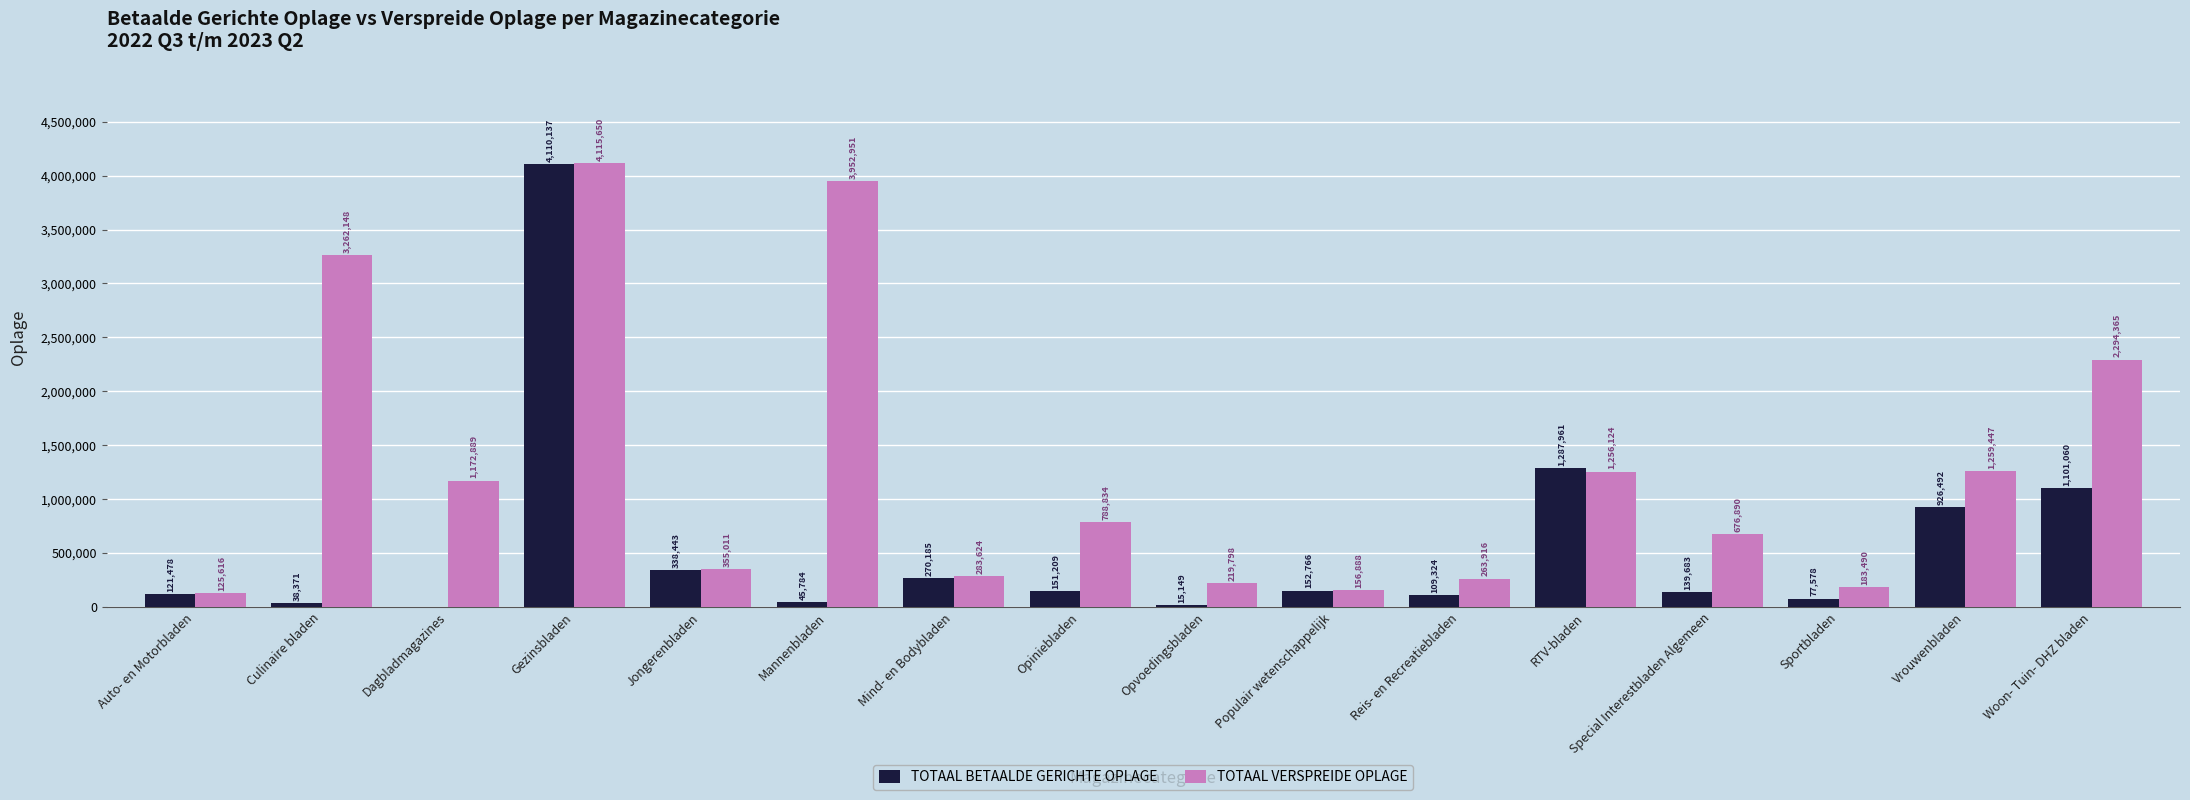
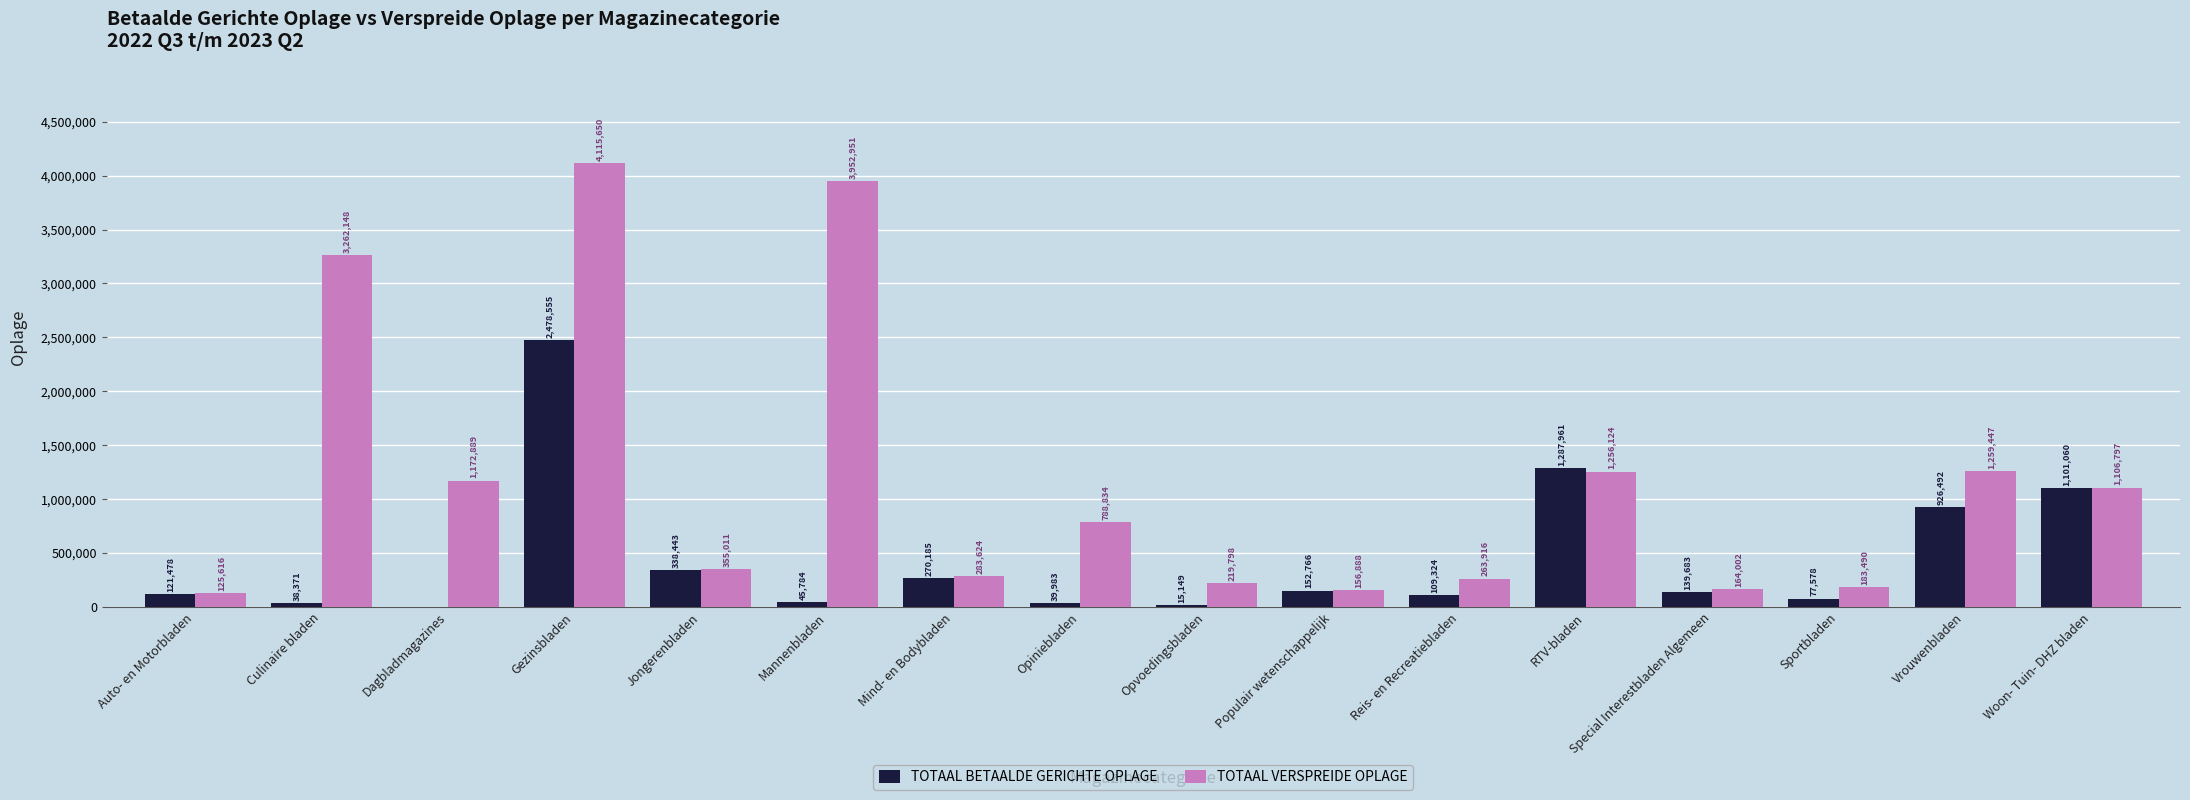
  {
    "TOTAAL BETAALDE GERICHTE OPLAGE": {
      "Auto- en Motorbladen": "121,478",
      "Culinaire bladen": "38,371",
-     "Gezinsbladen": "4,110,137",
+     "Gezinsbladen": "2,478,555",
      "Jongerenbladen": "338,443",
      "Mannenbladen": "45,784",
      "Mind- en Bodybladen": "270,185",
-     "Opiniebladen": "151,209",
+     "Opiniebladen": "39,983",
      "Opvoedingsbladen": "15,149",
      "Populair wetenschappelijk": "152,766",
      "Reis- en Recreatiebladen": "109,324",
      "RTV-bladen": "1,287,961",
      "Special Interestbladen Algemeen": "139,683",
      "Sportbladen": "77,578",
      "Vrouwenbladen": "926,492",
      "Woon- Tuin- DHZ bladen": "1,101,060"
    },
    "TOTAAL VERSPREIDE OPLAGE": {
      "Auto- en Motorbladen": "125,616",
      "Culinaire bladen": "3,262,148",
      "Dagbladmagazines": "1,172,889",
      "Gezinsbladen": "4,115,650",
      "Jongerenbladen": "355,011",
      "Mannenbladen": "3,952,951",
      "Mind- en Bodybladen": "283,624",
      "Opiniebladen": "788,834",
      "Opvoedingsbladen": "219,798",
      "Populair wetenschappelijk": "156,888",
      "Reis- en Recreatiebladen": "263,916",
      "RTV-bladen": "1,256,124",
-     "Special Interestbladen Algemeen": "676,890",
+     "Special Interestbladen Algemeen": "164,002",
      "Sportbladen": "183,490",
      "Vrouwenbladen": "1,259,447",
-     "Woon- Tuin- DHZ bladen": "2,294,365"
+     "Woon- Tuin- DHZ bladen": "1,106,797"
    }
  }
